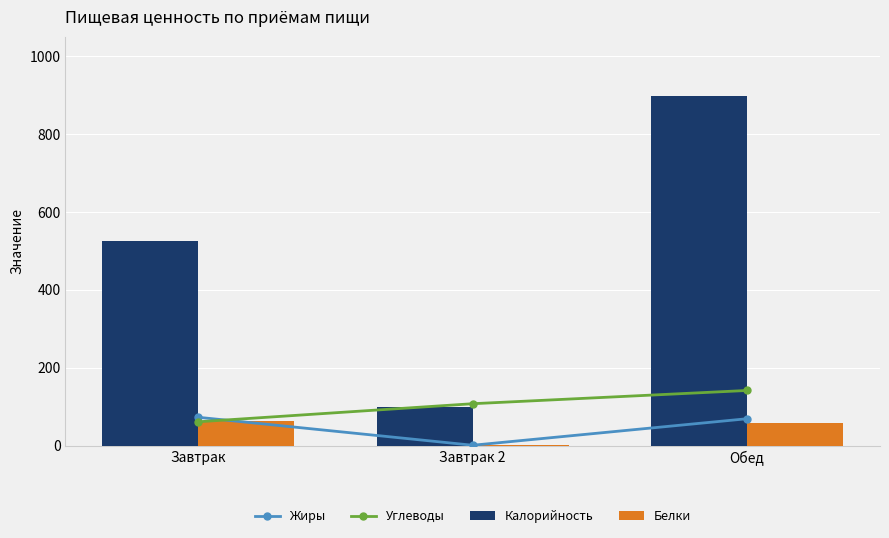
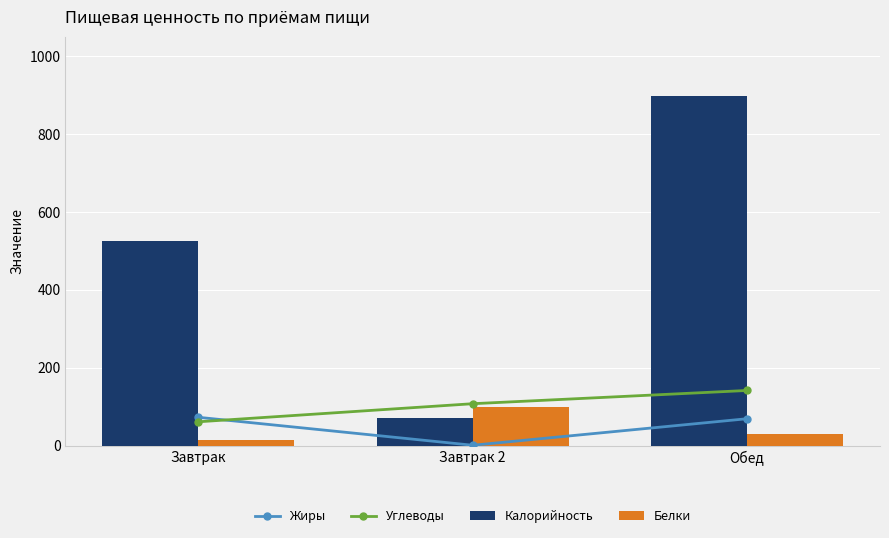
  {
    "Калорийность": {
      "Завтрак": 530,
-     "Завтрак 2": 100,
+     "Завтрак 2": 70,
      "Обед": 900
    },
    "Жиры": {
      "Завтрак": 70,
      "Завтрак 2": 0,
      "Обед": 70
    },
    "Углеводы": {
      "Завтрак": 60,
      "Завтрак 2": 110,
      "Обед": 140
    },
    "Белки": {
-     "Завтрак": 60,
-     "Завтрак 2": 0,
-     "Обед": 60
+     "Завтрак": 10,
+     "Завтрак 2": 100,
+     "Обед": 30
    }
  }
